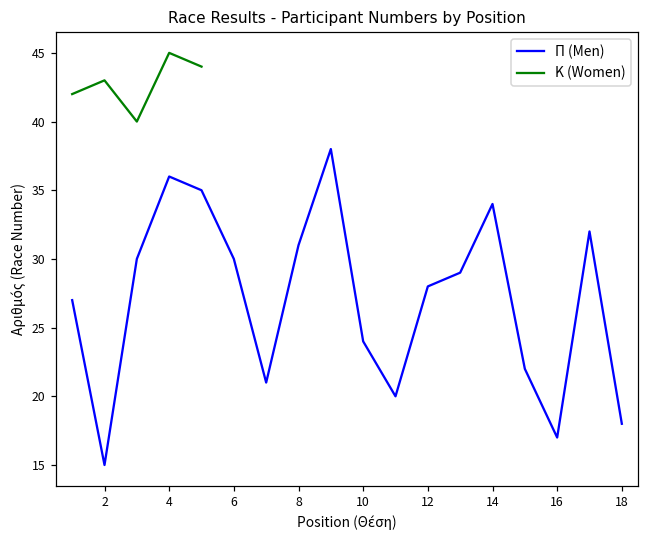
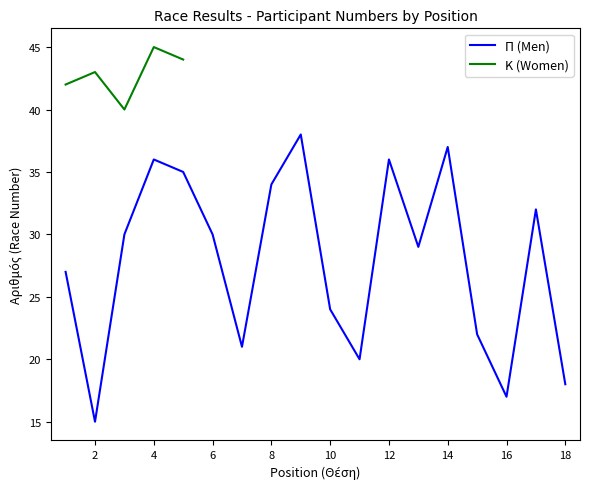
  {
    "Π (Men)": {
      "2": 15,
      "4": 36,
      "6": 30,
-     "8": 31,
+     "8": 34,
      "10": 24,
-     "12": 28,
-     "14": 34,
+     "12": 36,
+     "14": 37,
      "16": 17,
      "18": 18
    },
    "Κ (Women)": {
      "2": 43,
      "4": 45
    }
  }
